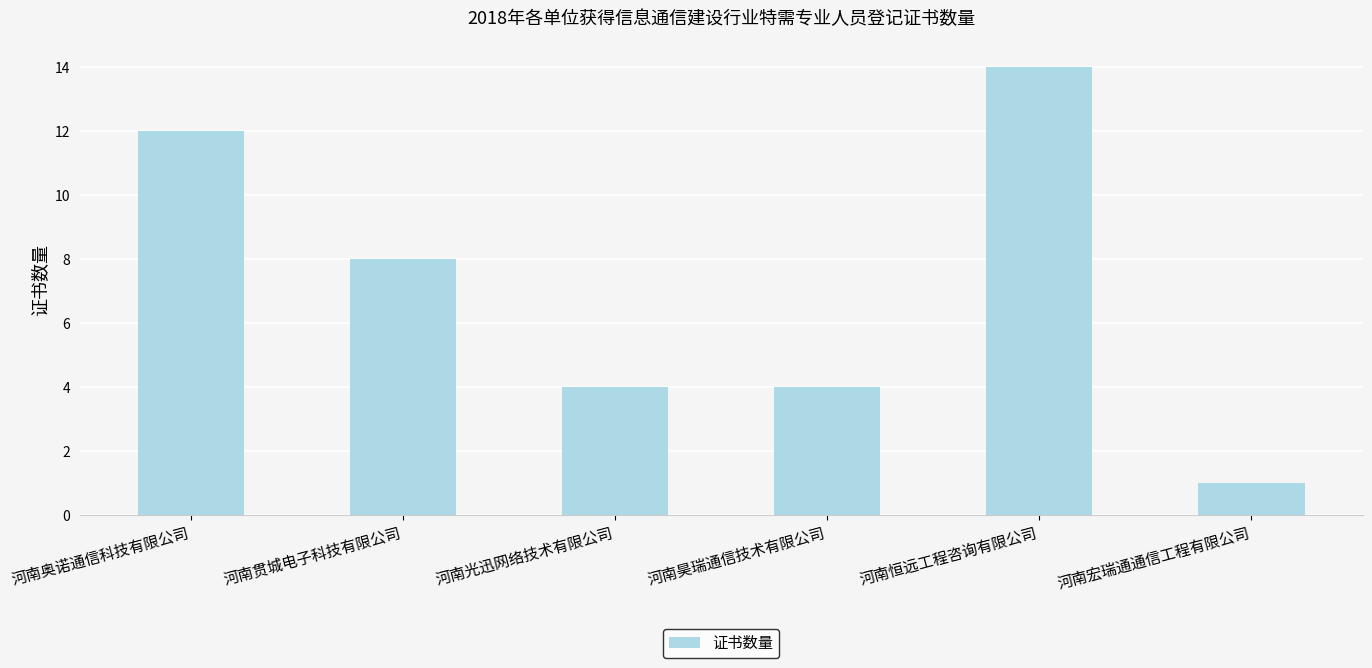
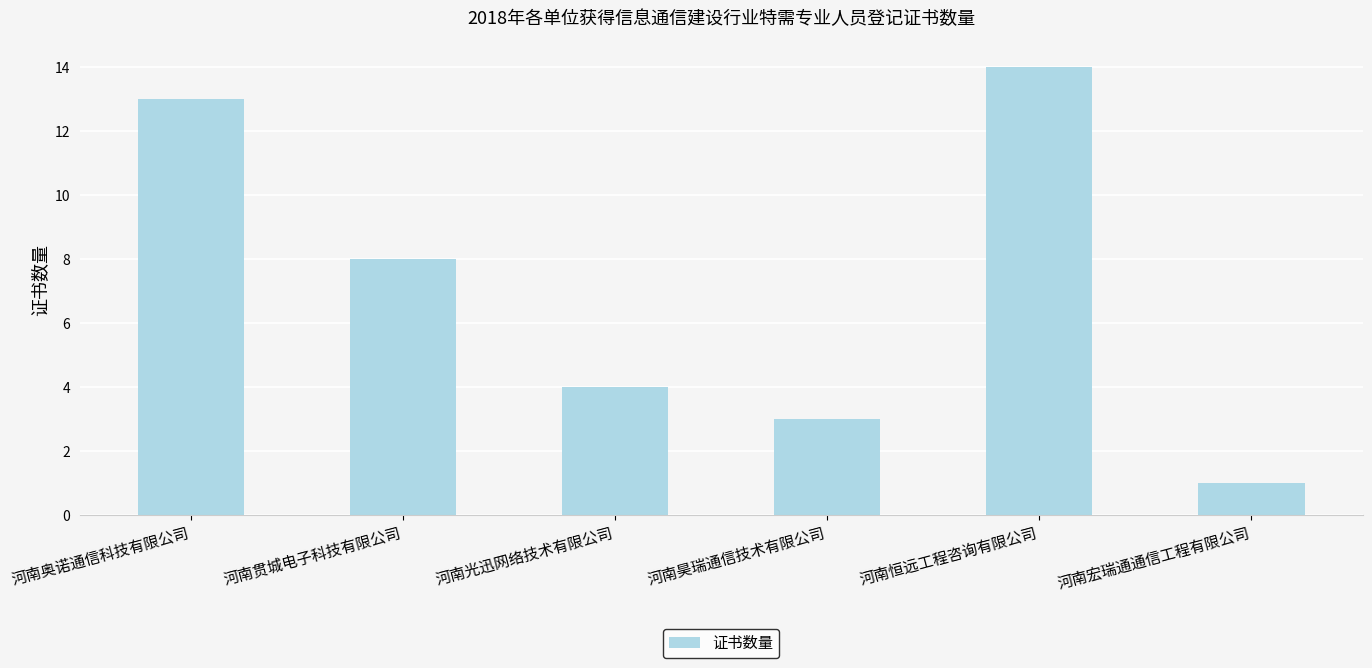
  {
-   "河南奥诺通信科技有限公司": 12,
+   "河南奥诺通信科技有限公司": 13,
    "河南贯城电子科技有限公司": 8,
    "河南光迅网络技术有限公司": 4,
-   "河南昊瑞通信技术有限公司": 4,
+   "河南昊瑞通信技术有限公司": 3,
    "河南恒远工程咨询有限公司": 14,
    "河南宏瑞通通信工程有限公司": 1
  }
